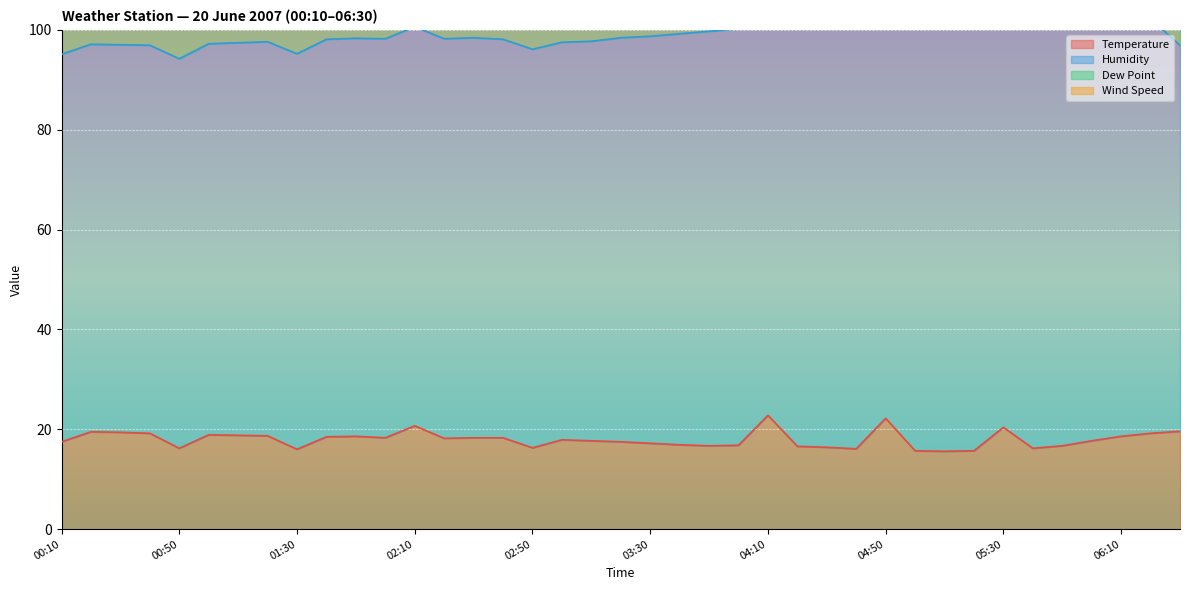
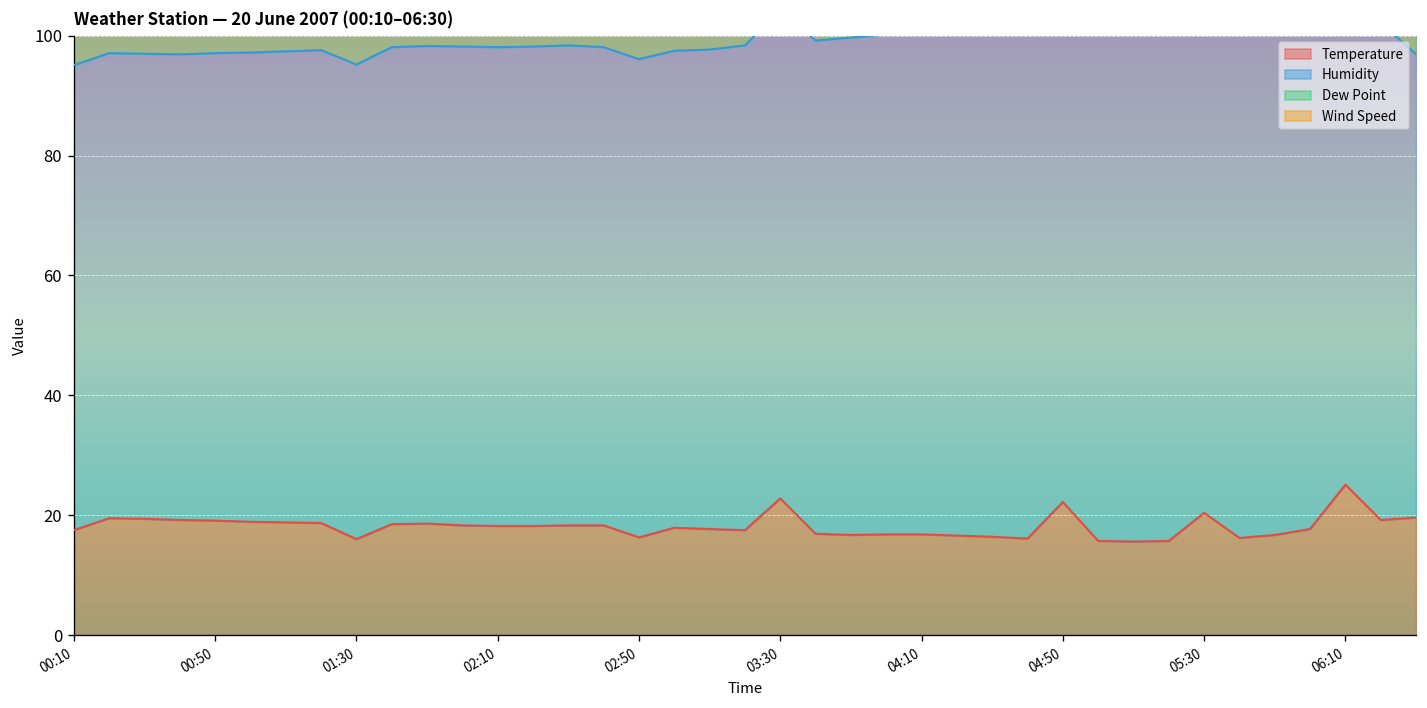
  {
    "Temperature": {
      "00:10": 18,
-     "00:50": 16,
+     "00:50": 19,
      "01:30": 16,
-     "02:10": 21,
+     "02:10": 18,
      "02:50": 16,
-     "03:30": 17,
-     "04:10": 23,
+     "03:30": 23,
+     "04:10": 17,
      "04:50": 22,
      "05:30": 20,
-     "06:10": 19
+     "06:10": 25
    },
    "Humidity": {
      "00:10": 78,
      "00:50": 78,
      "01:30": 79,
      "02:50": 80
    }
  }
